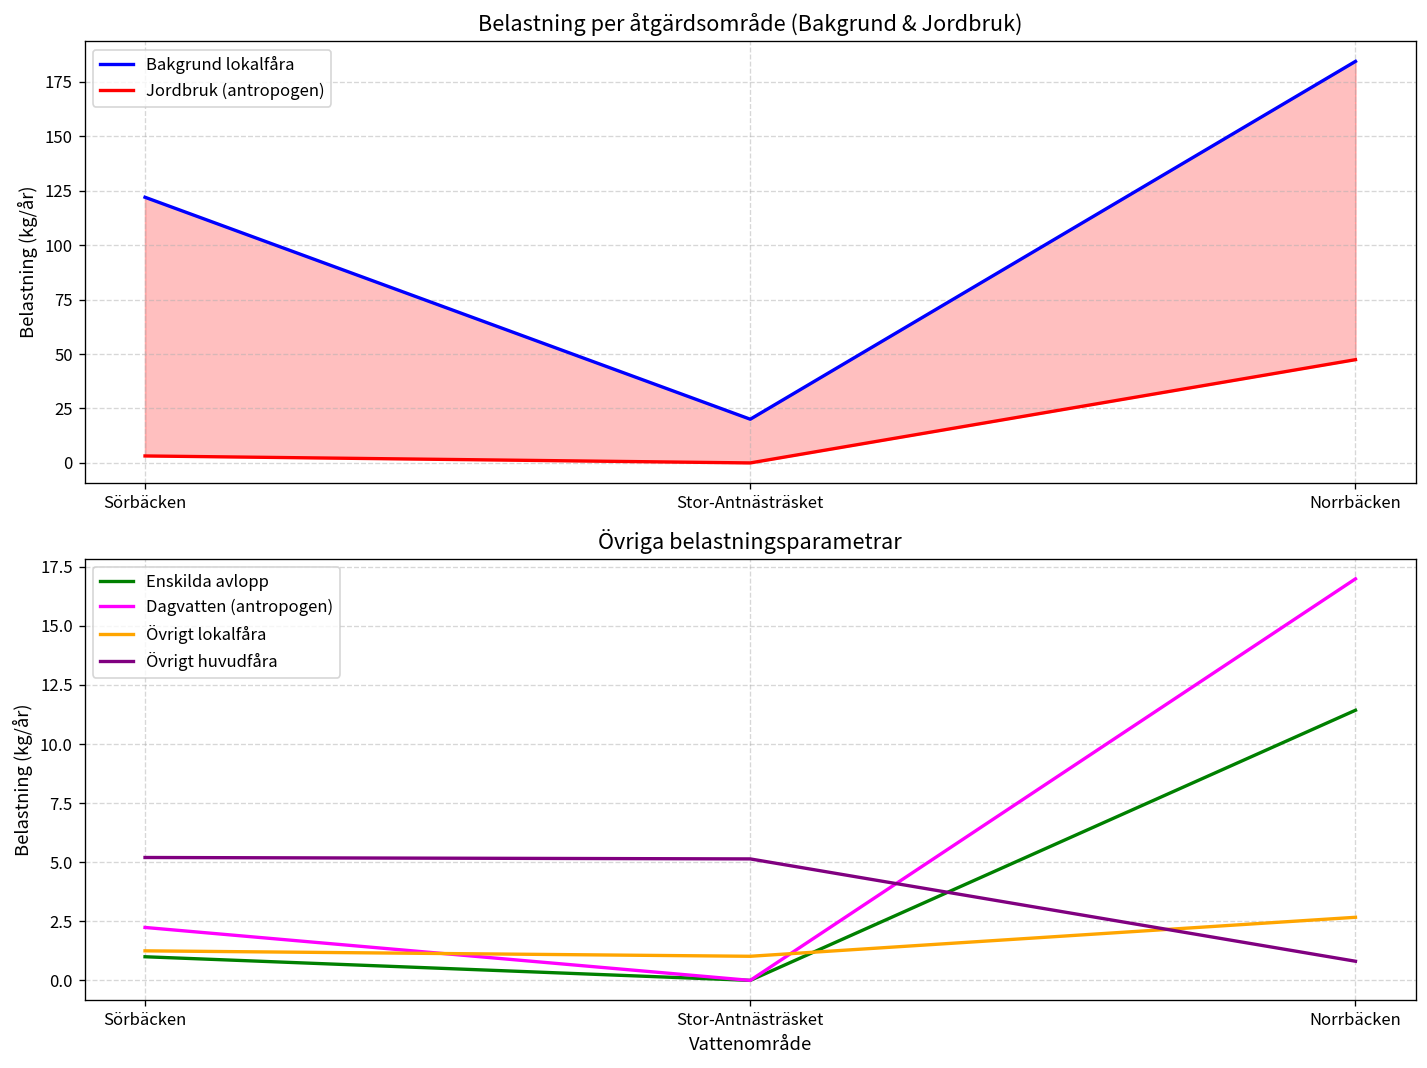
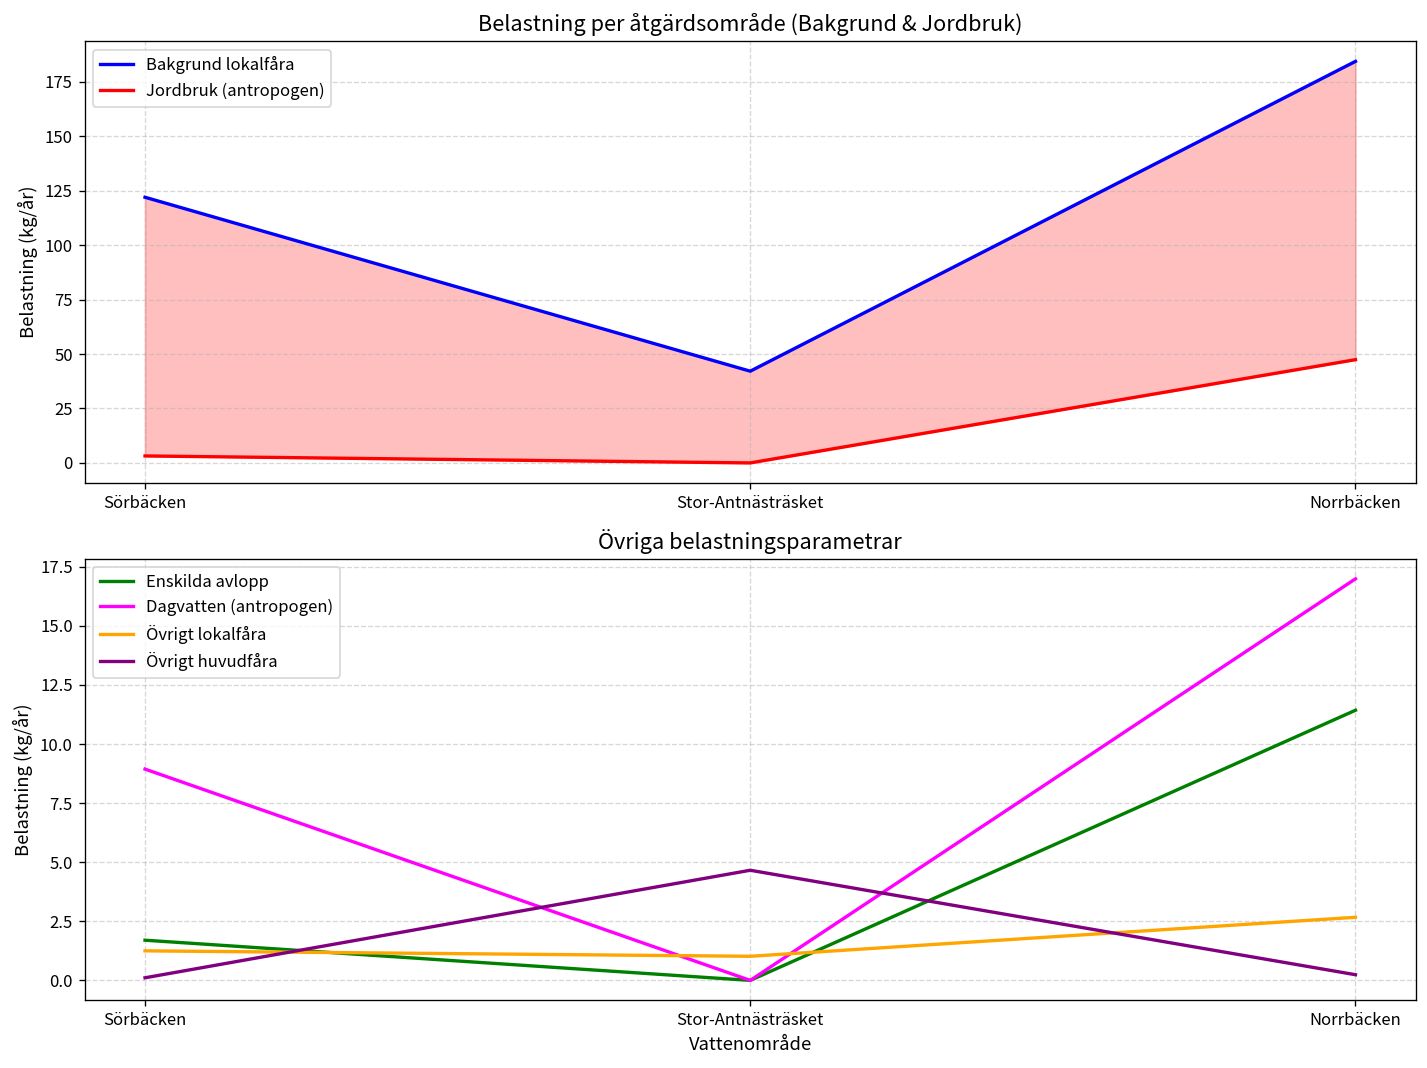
  {
    "Belastning per åtgärdsområde (Bakgrund & Jordbruk)": {
      "Bakgrund lokalfåra": {
        "Sörbäcken": 122,
-       "Stor-Antnästräsket": 20,
+       "Stor-Antnästräsket": 42,
        "Norrbäcken": 184
      },
      "Jordbruk (antropogen)": {
        "Sörbäcken": 3,
        "Stor-Antnästräsket": 0,
        "Norrbäcken": 47
      }
    },
    "Övriga belastningsparametrar": {
      "Enskilda avlopp": {
-       "Sörbäcken": 1.0,
+       "Sörbäcken": 1.7,
        "Norrbäcken": 11.4
      },
      "Dagvatten (antropogen)": {
-       "Sörbäcken": 2.2,
+       "Sörbäcken": 8.9,
        "Norrbäcken": 17.0
      },
      "Övrigt lokalfåra": {
        "Sörbäcken": 1.3,
        "Stor-Antnästräsket": 1.0,
        "Norrbäcken": 2.7
      },
      "Övrigt huvudfåra": {
-       "Sörbäcken": 5.2,
-       "Stor-Antnästräsket": 5.1,
-       "Norrbäcken": 0.8
+       "Sörbäcken": 0.1,
+       "Stor-Antnästräsket": 4.7,
+       "Norrbäcken": 0.2
      }
    }
  }
